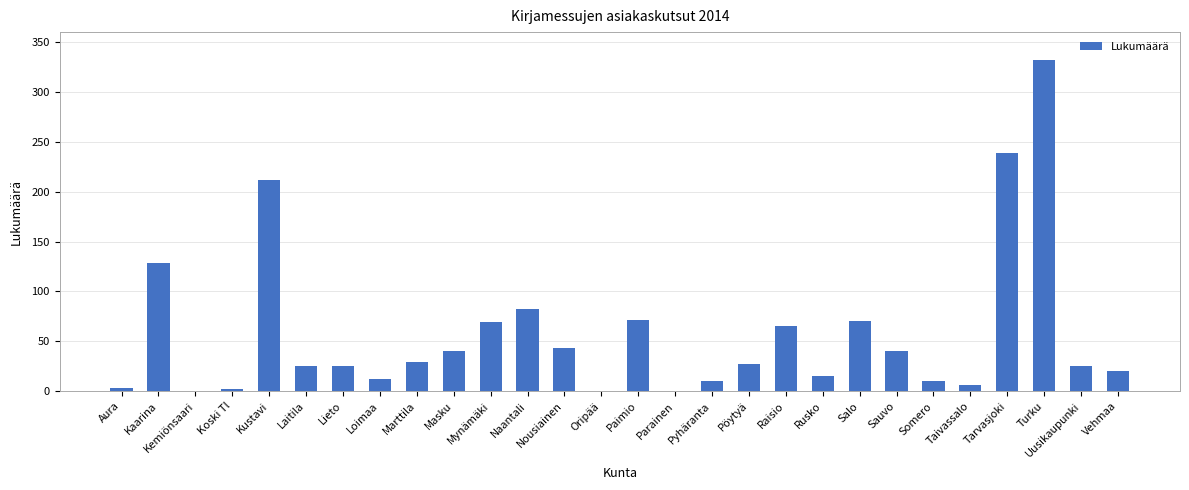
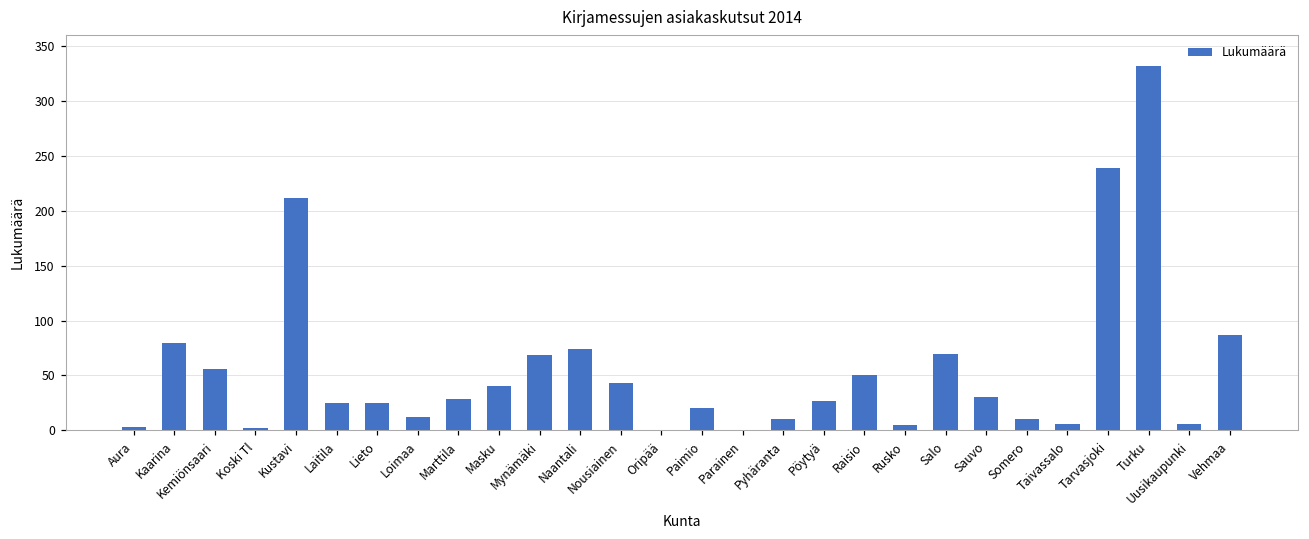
  {
    "Aura": 0,
-   "Kaarina": 130,
-   "Kemiönsaari": 0,
+   "Kaarina": 80,
+   "Kemiönsaari": 60,
    "Kustavi": 210,
    "Laitila": 30,
    "Lieto": 30,
    "Loimaa": 10,
    "Marttila": 30,
    "Masku": 40,
    "Mynämäki": 70,
-   "Naantali": 80,
+   "Naantali": 70,
    "Nousiainen": 40,
    "Oripää": 0,
-   "Paimio": 70,
+   "Paimio": 20,
    "Parainen": 0,
    "Pyhäranta": 10,
    "Pöytyä": 30,
-   "Raisio": 70,
-   "Rusko": 20,
+   "Raisio": 50,
+   "Rusko": 10,
    "Salo": 70,
-   "Sauvo": 40,
+   "Sauvo": 30,
    "Somero": 10,
    "Taivassalo": 10,
    "Tarvasjoki": 240,
    "Turku": 330,
-   "Uusikaupunki": 30,
-   "Vehmaa": 20
+   "Uusikaupunki": 10,
+   "Vehmaa": 90
  }
